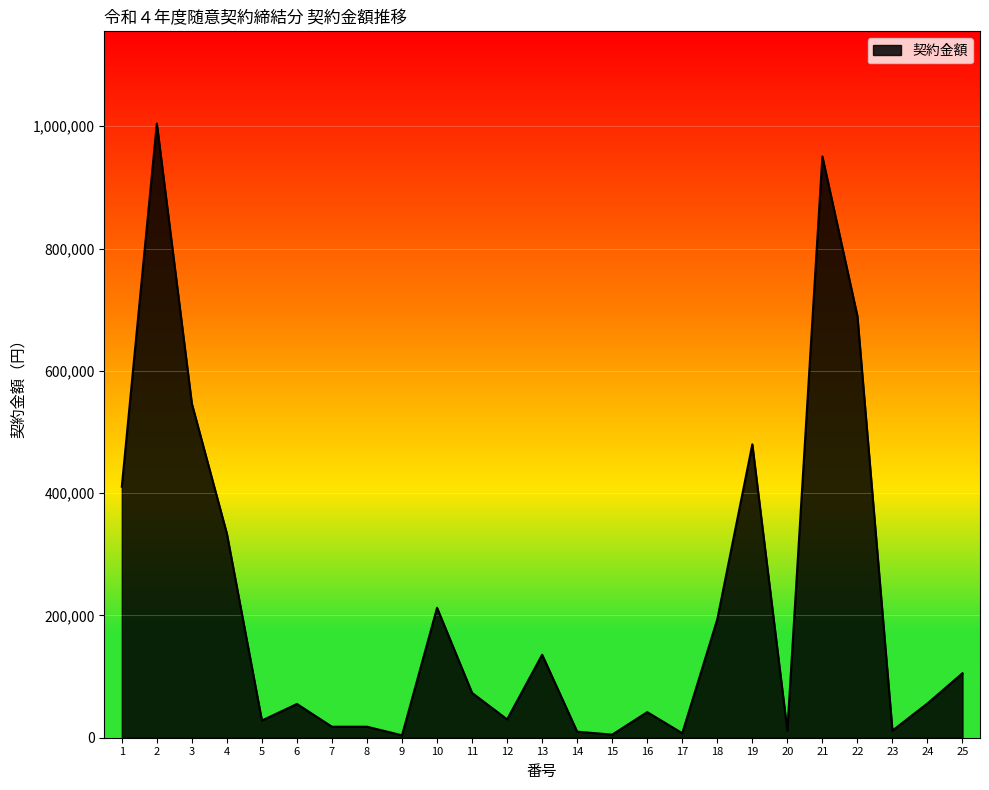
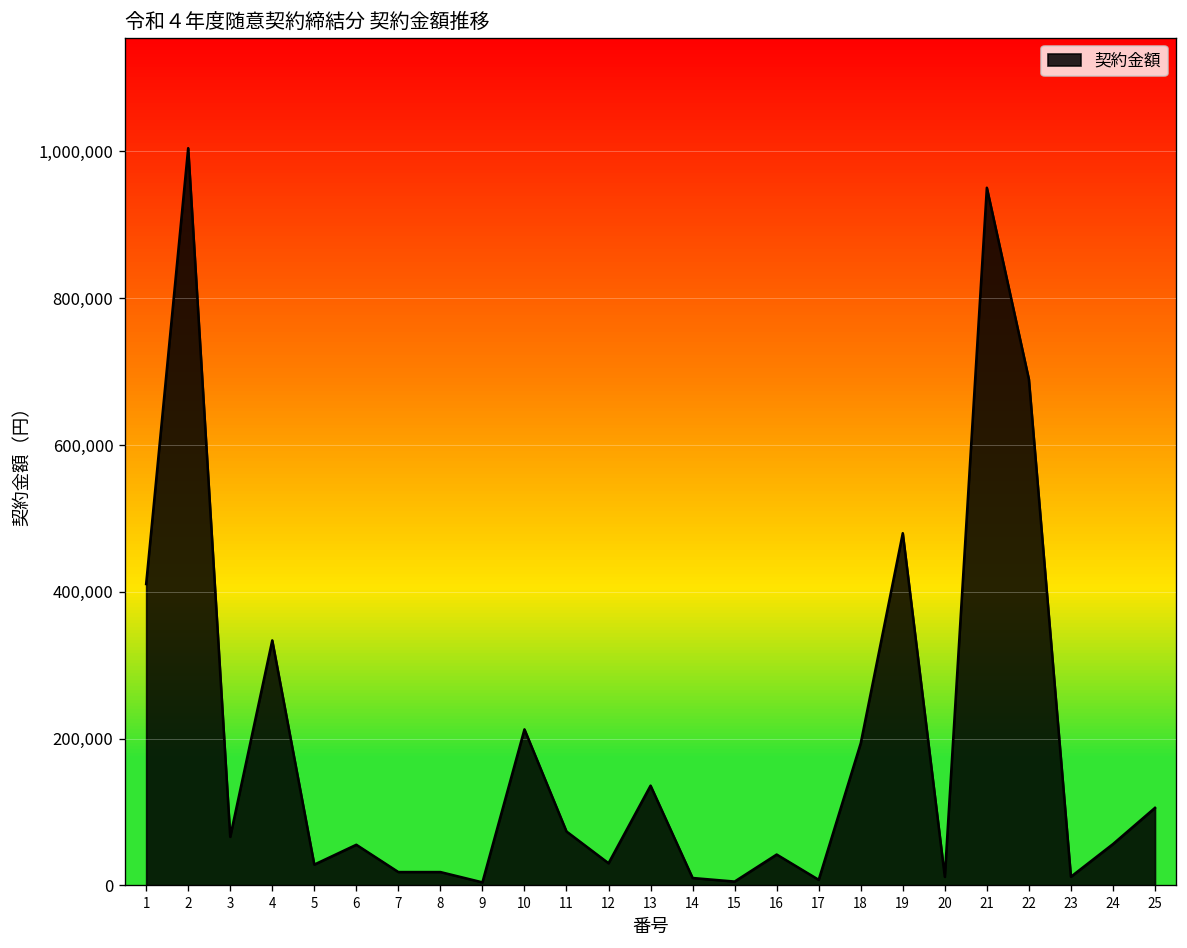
  {
    "1": "410,000",
    "2": "1,000,000",
-   "3": "550,000",
+   "3": "70,000",
    "4": "330,000",
    "5": "30,000",
    "6": "60,000",
    "7": "20,000",
    "8": "20,000",
    "9": "0",
    "10": "210,000",
    "11": "70,000",
    "12": "30,000",
    "13": "140,000",
    "14": "10,000",
    "15": "10,000",
    "16": "40,000",
    "17": "10,000",
    "18": "190,000",
    "19": "480,000",
    "20": "10,000",
    "21": "950,000",
    "22": "690,000",
    "23": "10,000",
    "24": "60,000",
    "25": "110,000"
  }
